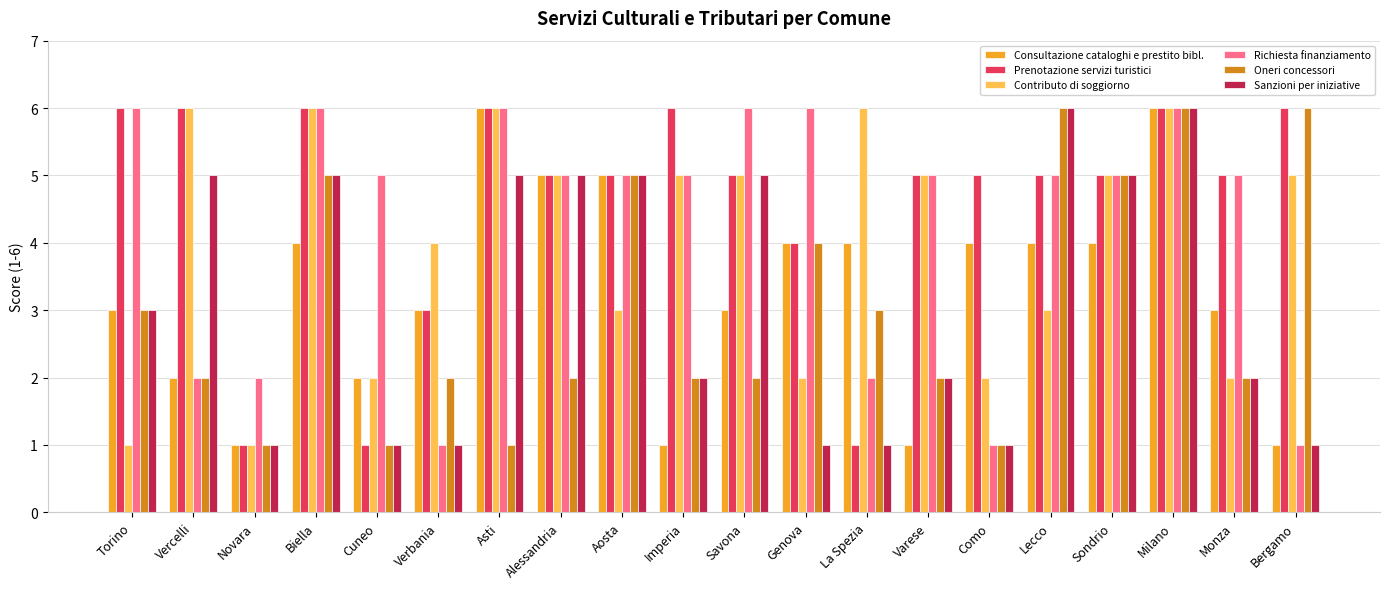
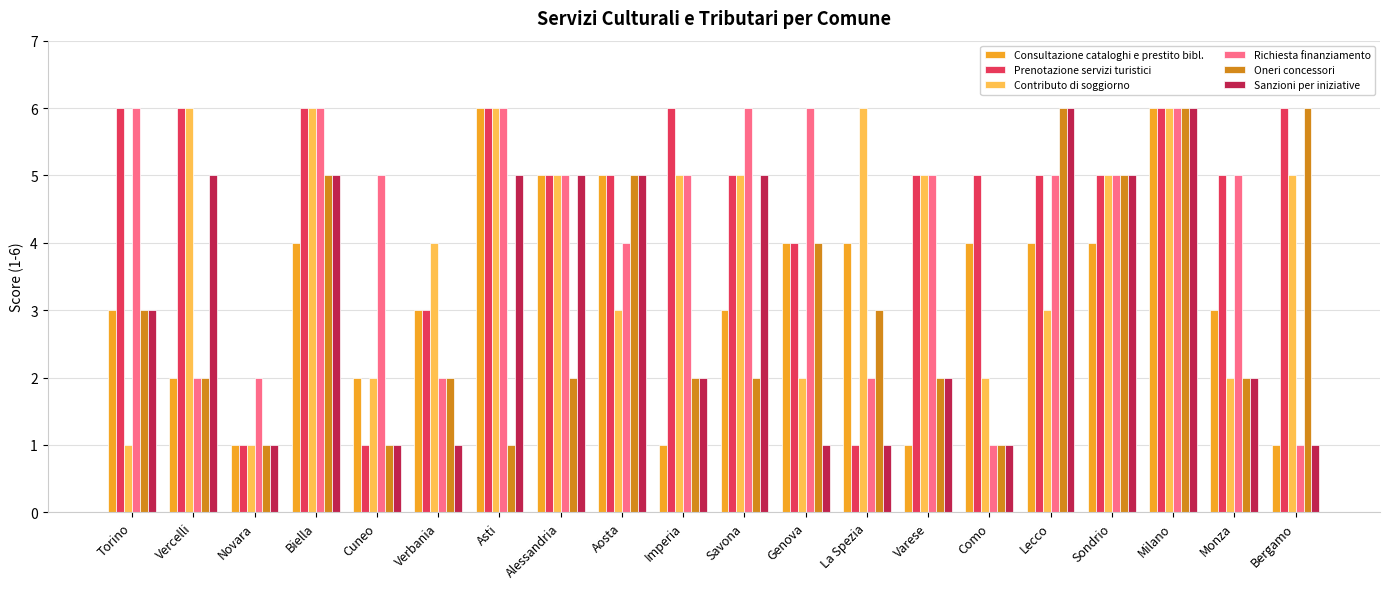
  {
    "Richiesta finanziamento": {
      "Torino": 6,
      "Vercelli": 2,
      "Novara": 2,
      "Biella": 6,
      "Cuneo": 5,
-     "Verbania": 1,
+     "Verbania": 2,
      "Asti": 6,
      "Alessandria": 5,
-     "Aosta": 5,
+     "Aosta": 4,
      "Imperia": 5,
      "Savona": 6,
      "Genova": 6,
      "La Spezia": 2,
      "Varese": 5,
      "Como": 1,
      "Lecco": 5,
      "Sondrio": 5,
      "Milano": 6,
      "Monza": 5,
      "Bergamo": 1
    }
  }
